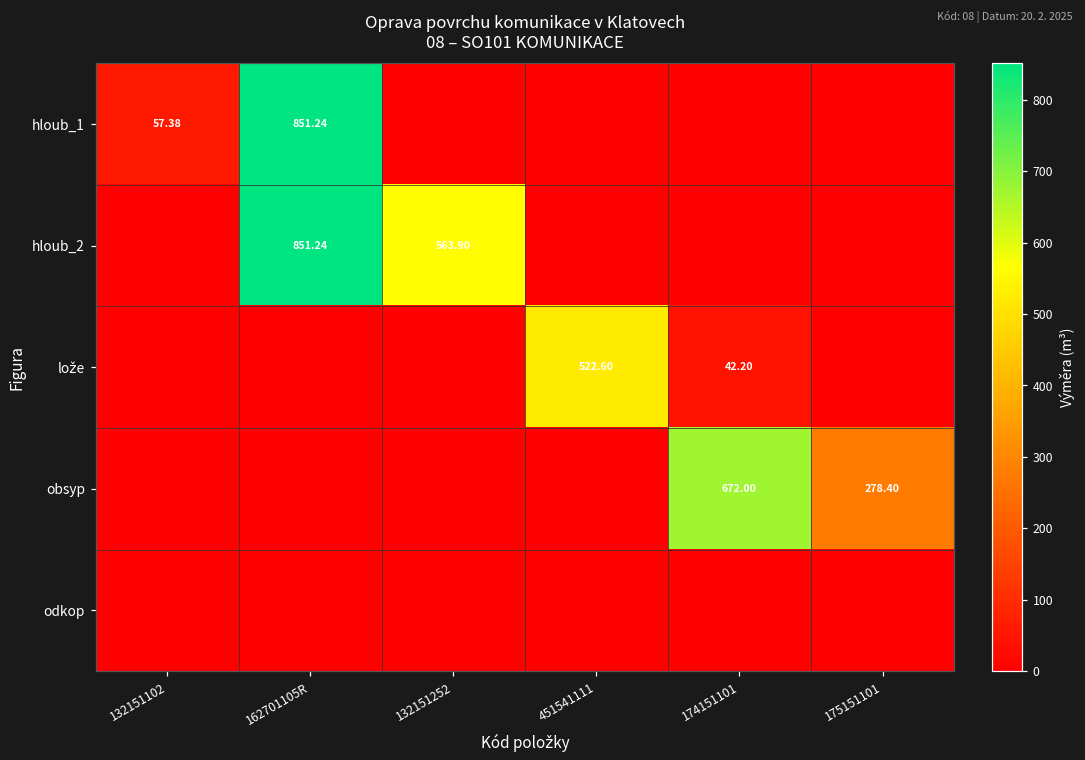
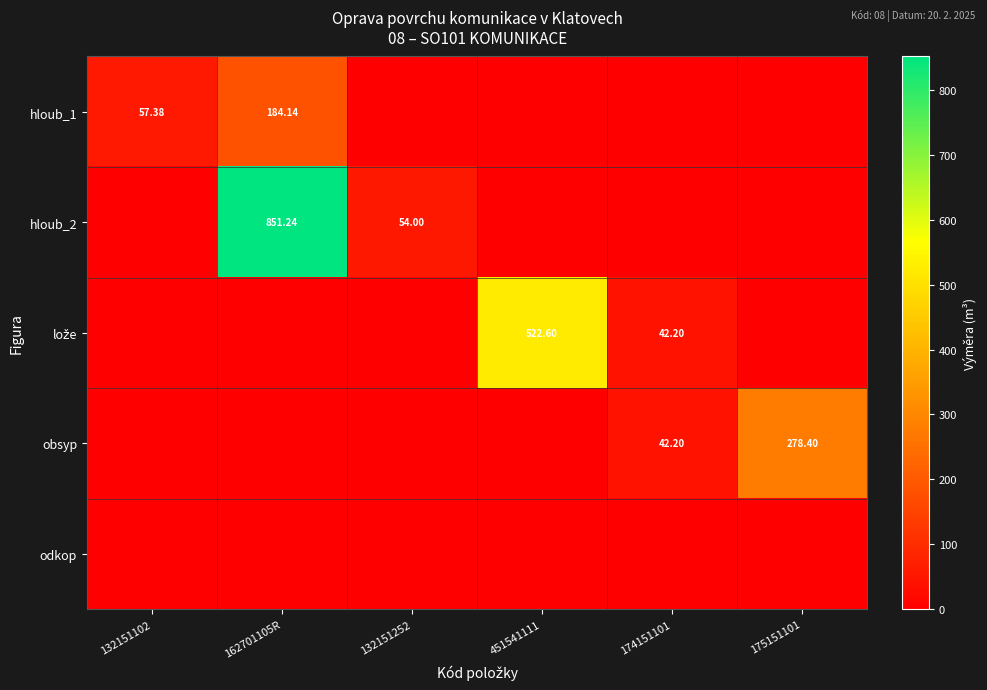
  {
    "hloub_1": {
      "132151102": 57.38,
-     "162701105R": 851.24
+     "162701105R": 184.14
    },
    "hloub_2": {
      "162701105R": 851.24,
-     "132151252": 563.90
+     "132151252": 54.00
    },
    "lože": {
      "451541111": 522.60,
      "174151101": 42.20
    },
    "obsyp": {
-     "174151101": 672.00,
+     "174151101": 42.20,
      "175151101": 278.40
    }
  }
